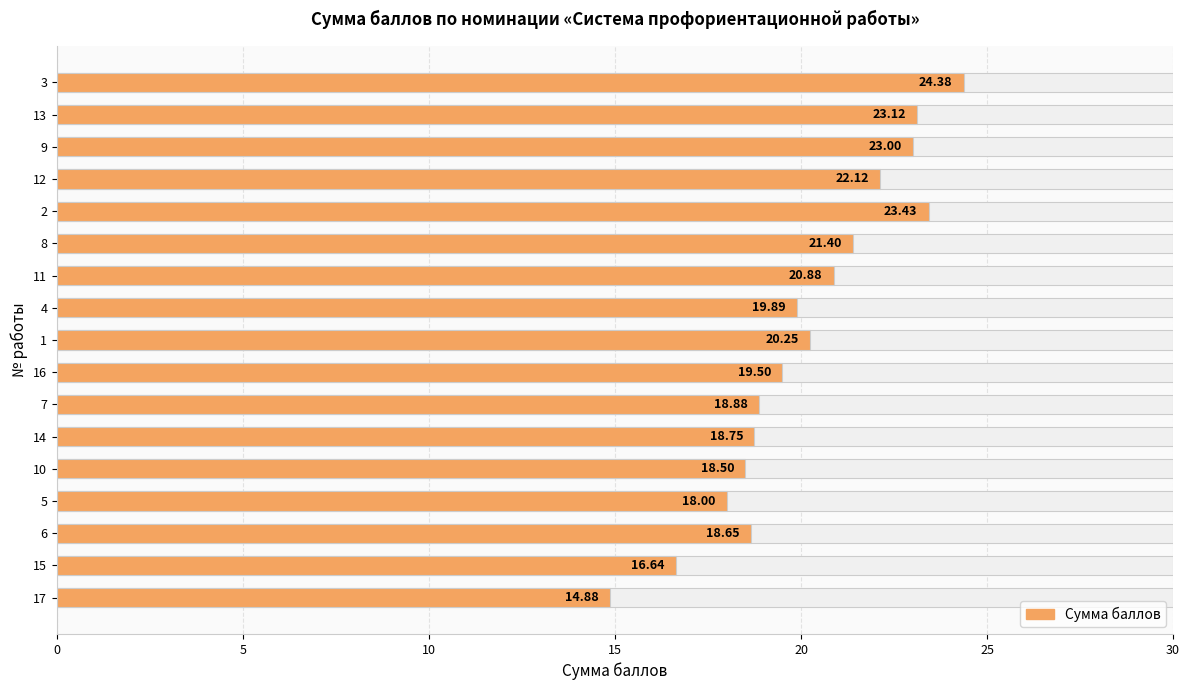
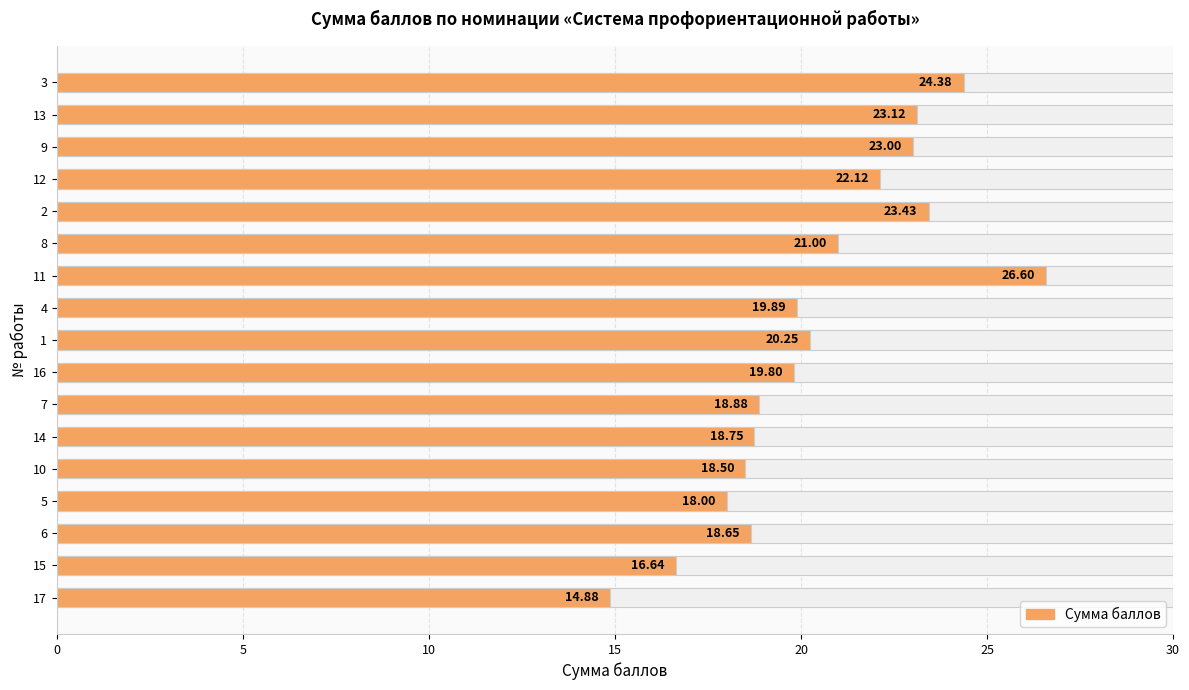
  {
    "Сумма баллов": {
-     "8": 21.40,
-     "11": 20.88,
-     "16": 19.50
+     "8": 21.00,
+     "11": 26.60,
+     "16": 19.80
    }
  }
